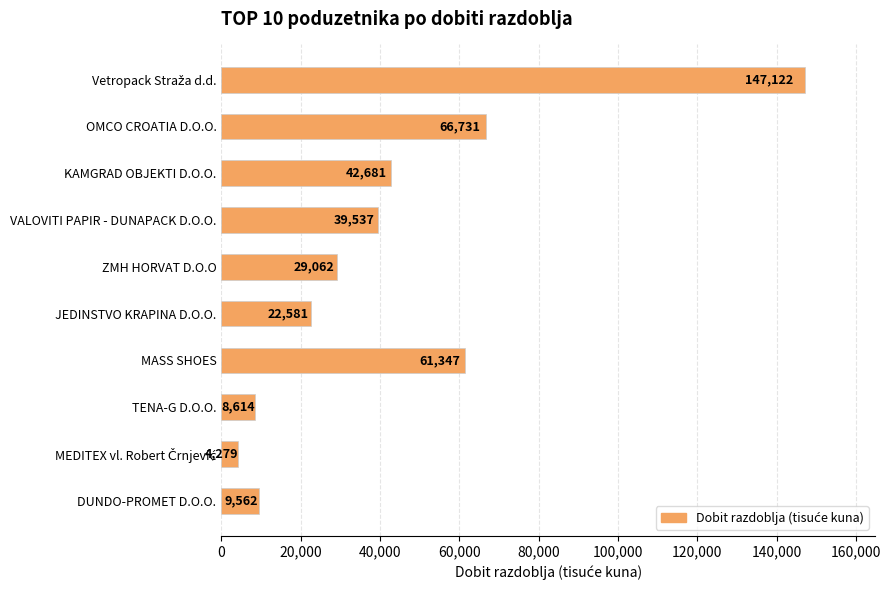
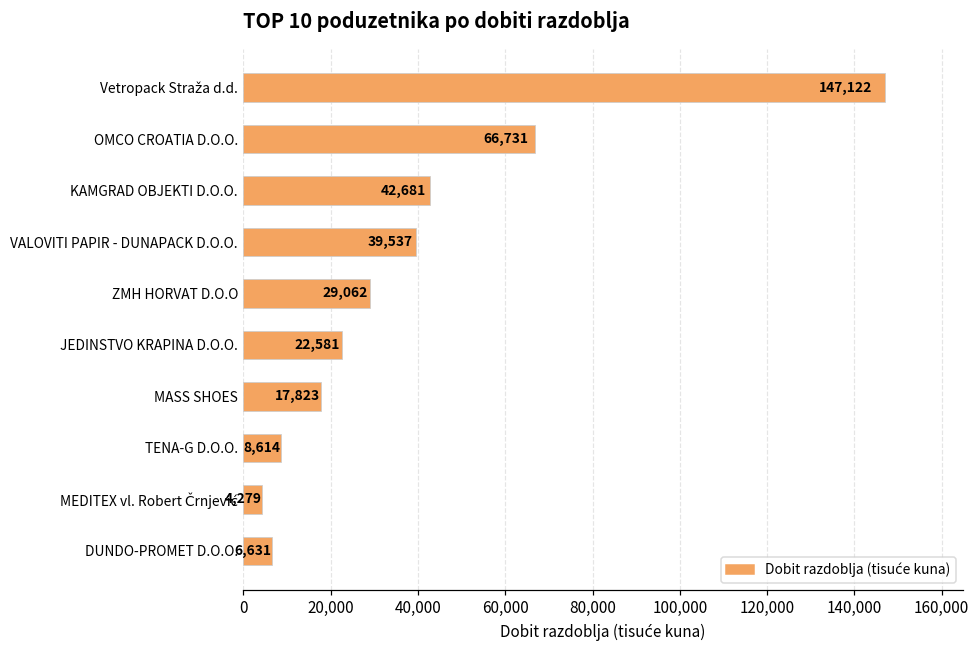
  {
    "Vetropack Straža d.d.": "147,122",
    "OMCO CROATIA D.O.O.": "66,731",
    "KAMGRAD OBJEKTI D.O.O.": "42,681",
    "VALOVITI PAPIR - DUNAPACK D.O.O.": "39,537",
    "ZMH HORVAT D.O.O": "29,062",
    "JEDINSTVO KRAPINA D.O.O.": "22,581",
-   "MASS SHOES": "61,347",
+   "MASS SHOES": "17,823",
    "TENA-G D.O.O.": "8,614",
    "MEDITEX vl. Robert Črnjević": "4,279",
-   "DUNDO-PROMET D.O.O.": "9,562"
+   "DUNDO-PROMET D.O.O.": "6,631"
  }
